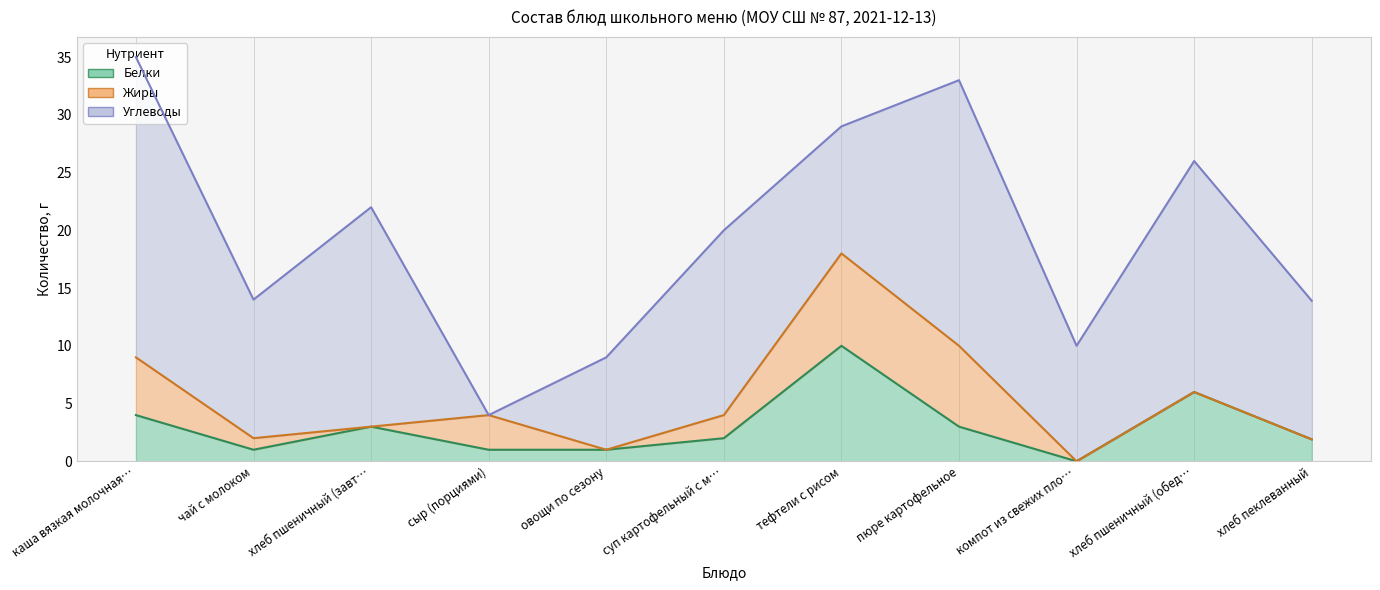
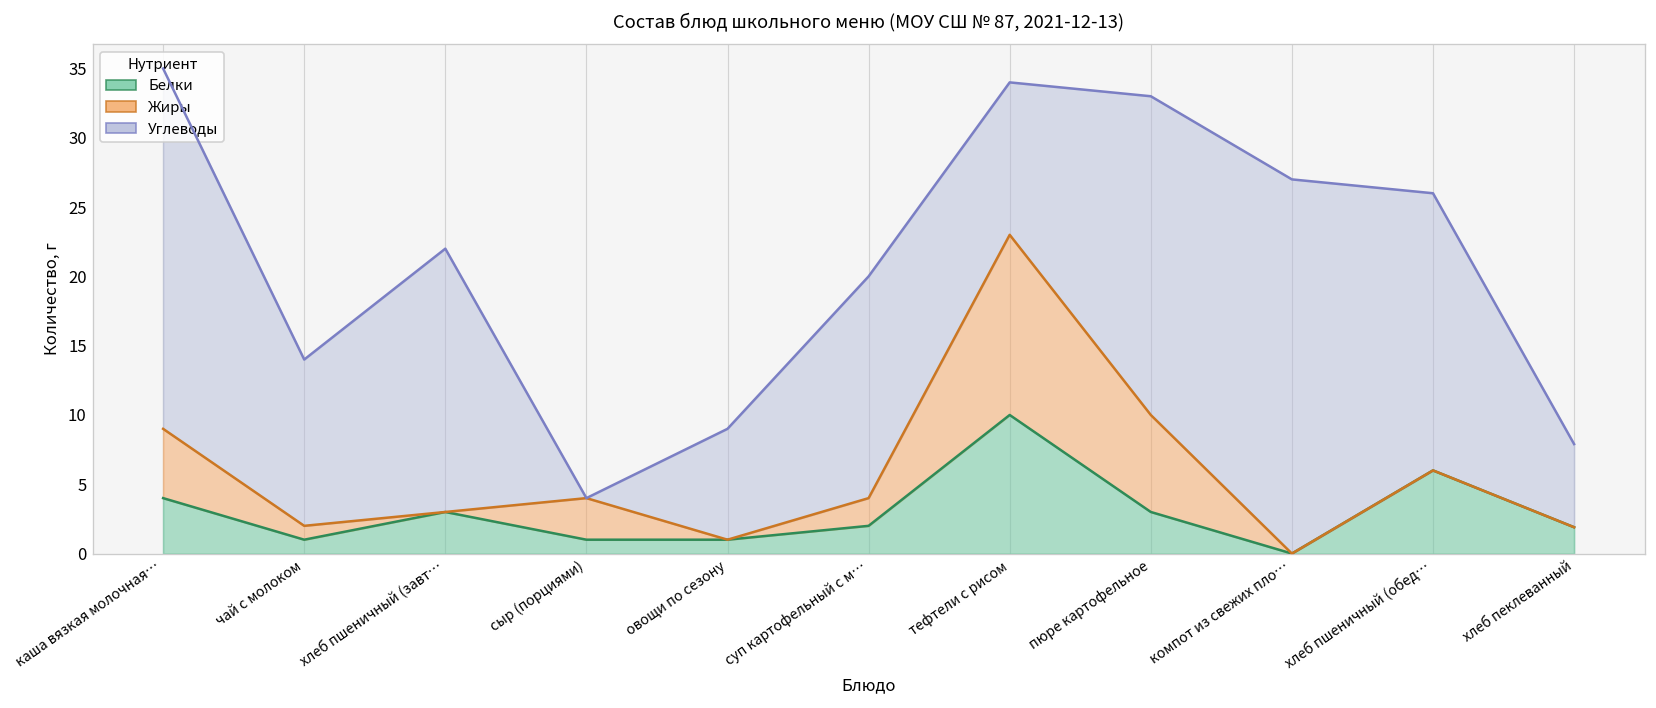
  {
    "Белки": {
      "каша вязкая молочная…": 4,
      "чай с молоком": 1,
      "сыр (порциями)": 1,
      "суп картофельный с м…": 2,
      "тефтели с рисом": 10,
      "пюре картофельное": 3
    },
    "Жиры": {
      "каша вязкая молочная…": 5,
      "чай с молоком": 1,
      "суп картофельный с м…": 2,
-     "тефтели с рисом": 8,
+     "тефтели с рисом": 13,
      "пюре картофельное": 7
    },
    "Углеводы": {
      "чай с молоком": 12,
      "хлеб пшеничный (завт…": 19,
      "овощи по сезону": 8,
      "суп картофельный с м…": 16,
      "тефтели с рисом": 11,
      "пюре картофельное": 23,
-     "компот из свежих пло…": 10,
+     "компот из свежих пло…": 27,
      "хлеб пшеничный (обед…": 20,
-     "хлеб пеклеванный": 12
+     "хлеб пеклеванный": 6
    }
  }
